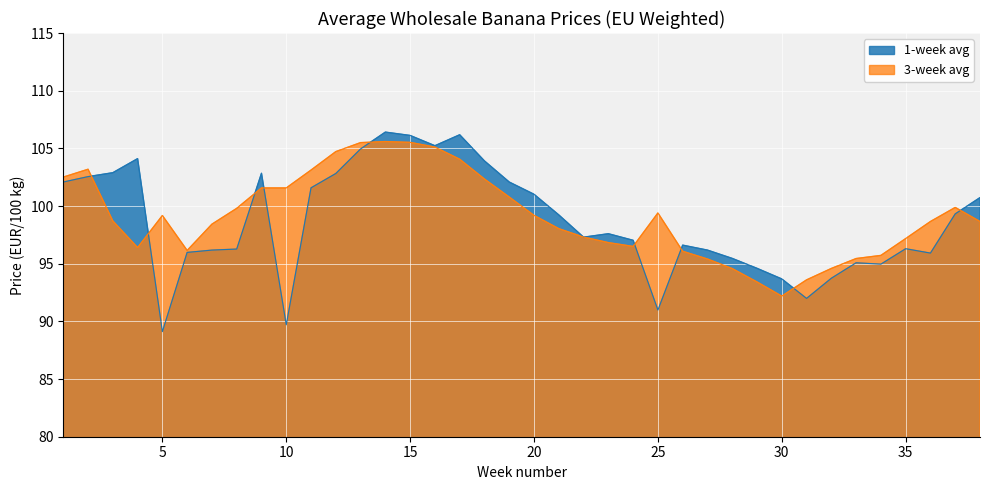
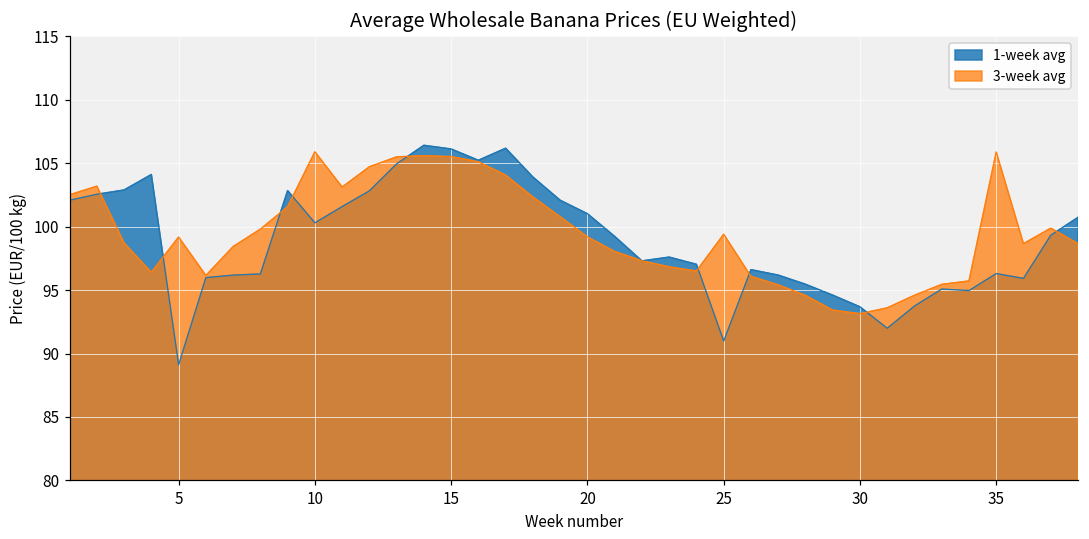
  {
    "1-week avg": {
      "5": 89.1,
-     "10": 89.7,
+     "10": 100.3,
      "15": 106.1,
      "20": 101.0,
      "25": 91.0,
      "30": 93.7,
      "35": 96.3
    },
    "3-week avg": {
      "5": 99.2,
-     "10": 101.6,
+     "10": 105.9,
      "15": 105.5,
      "20": 99.2,
      "25": 99.4,
-     "30": 92.2,
-     "35": 97.2
+     "30": 93.1,
+     "35": 105.9
    }
  }
